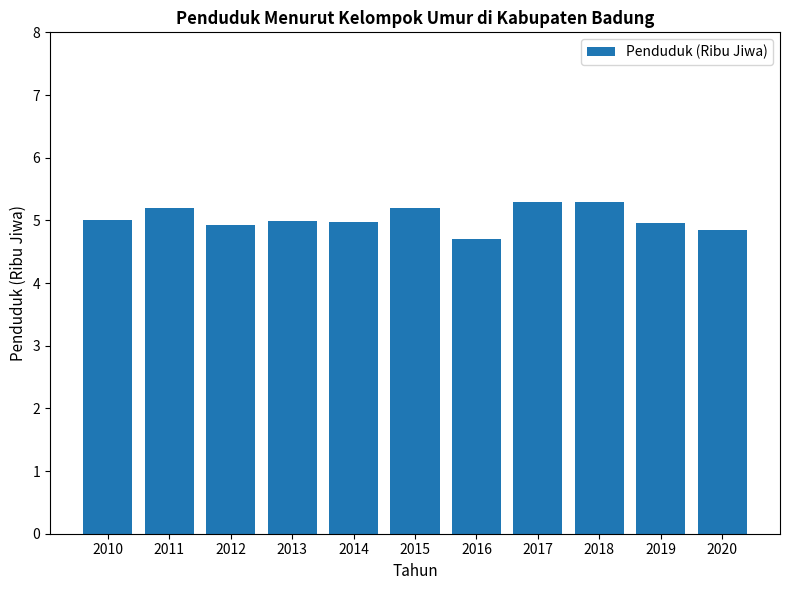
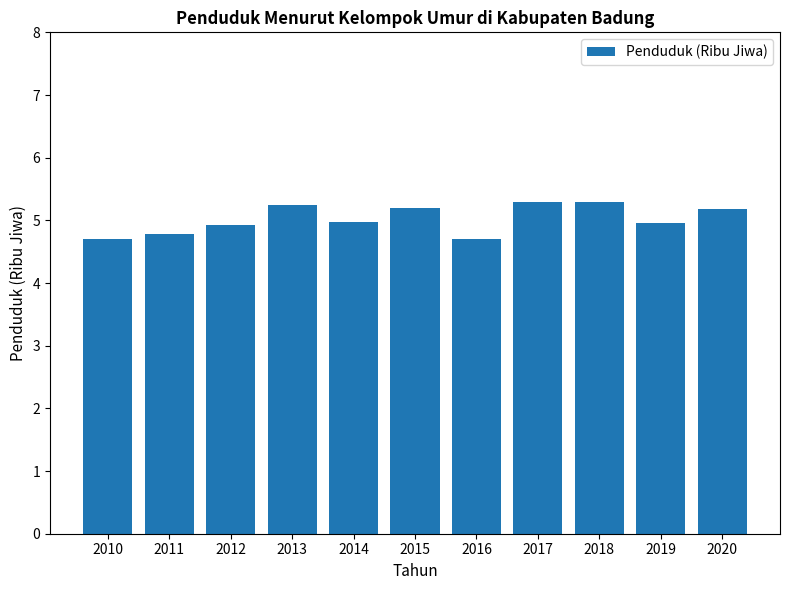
  {
-   "2010": 5.0,
-   "2011": 5.2,
+   "2010": 4.7,
+   "2011": 4.8,
    "2012": 4.9,
-   "2013": 5.0,
+   "2013": 5.2,
    "2014": 5.0,
    "2015": 5.2,
    "2016": 4.7,
    "2017": 5.3,
    "2018": 5.3,
    "2019": 5.0,
-   "2020": 4.8
+   "2020": 5.2
  }
